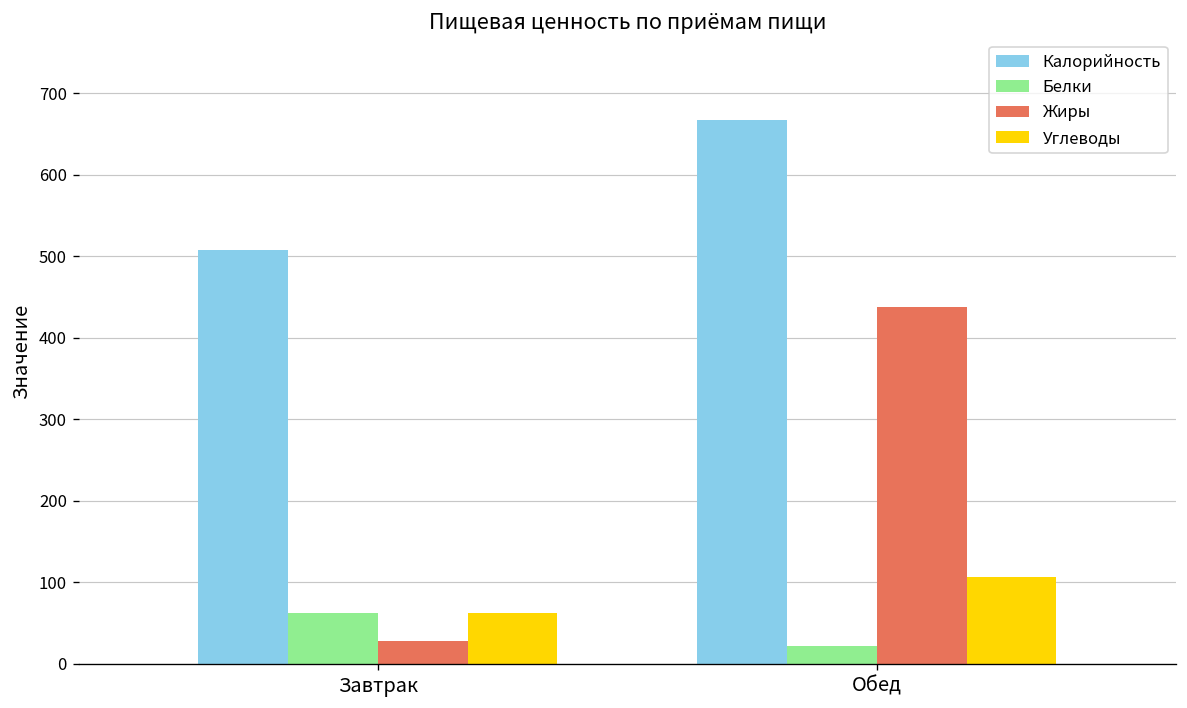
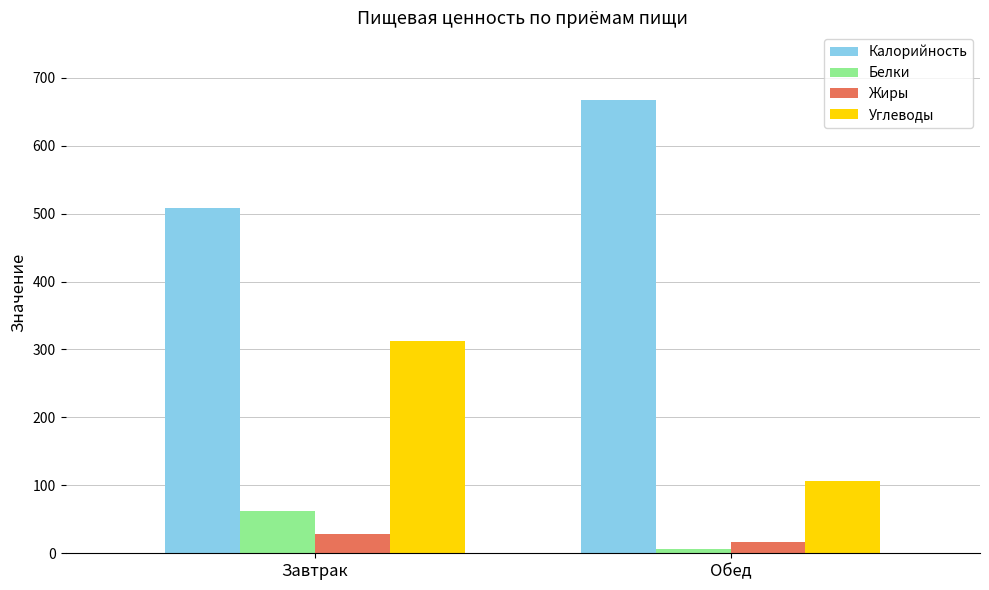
  {
    "Калорийность": {
      "Завтрак": 510,
      "Обед": 670
    },
    "Белки": {
      "Завтрак": 60,
-     "Обед": 20
+     "Обед": 10
    },
    "Жиры": {
      "Завтрак": 30,
-     "Обед": 440
+     "Обед": 20
    },
    "Углеводы": {
-     "Завтрак": 60,
+     "Завтрак": 310,
      "Обед": 110
    }
  }
